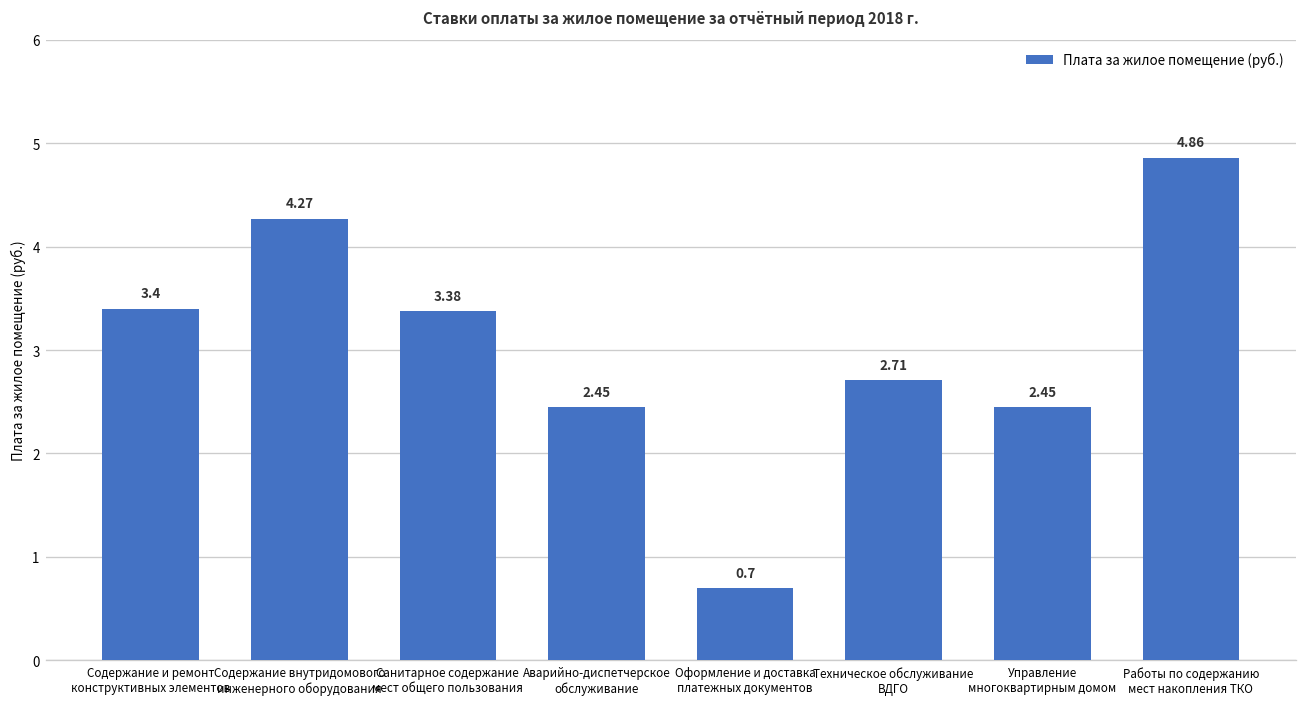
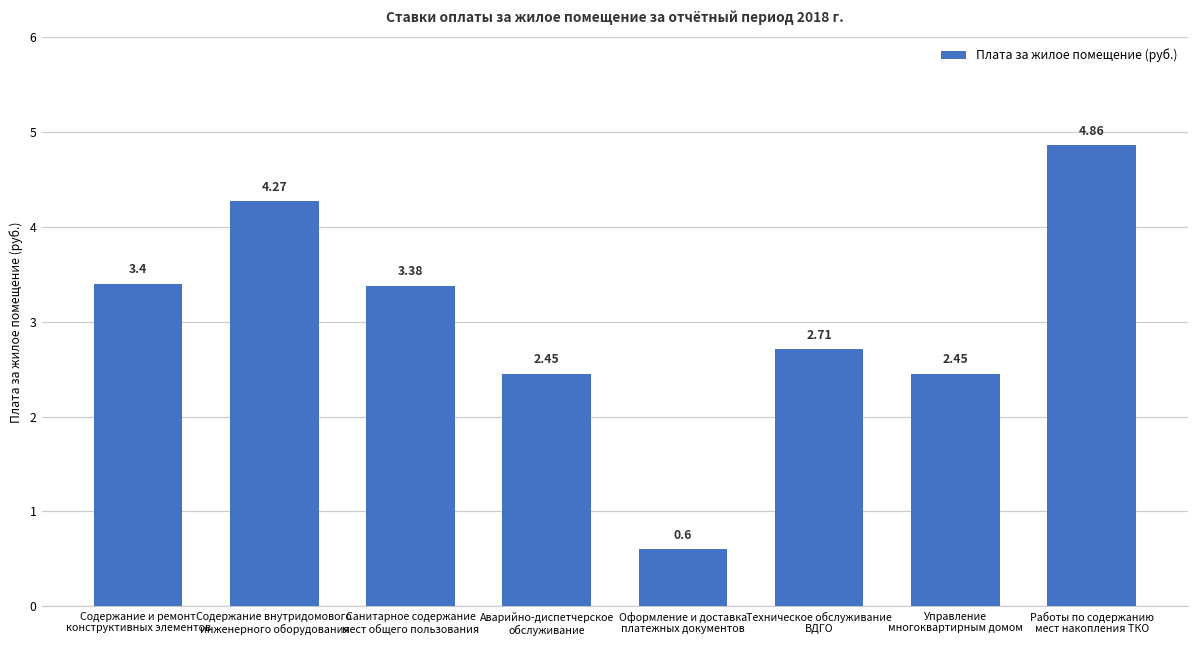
  {
    "Содержание и ремонт конструктивных элементов": 3.4,
    "Содержание внутридомового инженерного оборудования": 4.27,
    "Санитарное содержание мест общего пользования": 3.38,
    "Аварийно-диспетчерское обслуживание": 2.45,
-   "Оформление и доставка платежных документов": 0.7,
+   "Оформление и доставка платежных документов": 0.6,
    "Техническое обслуживание ВДГО": 2.71,
    "Управление многоквартирным домом": 2.45,
    "Работы по содержанию мест накопления ТКО": 4.86
  }
